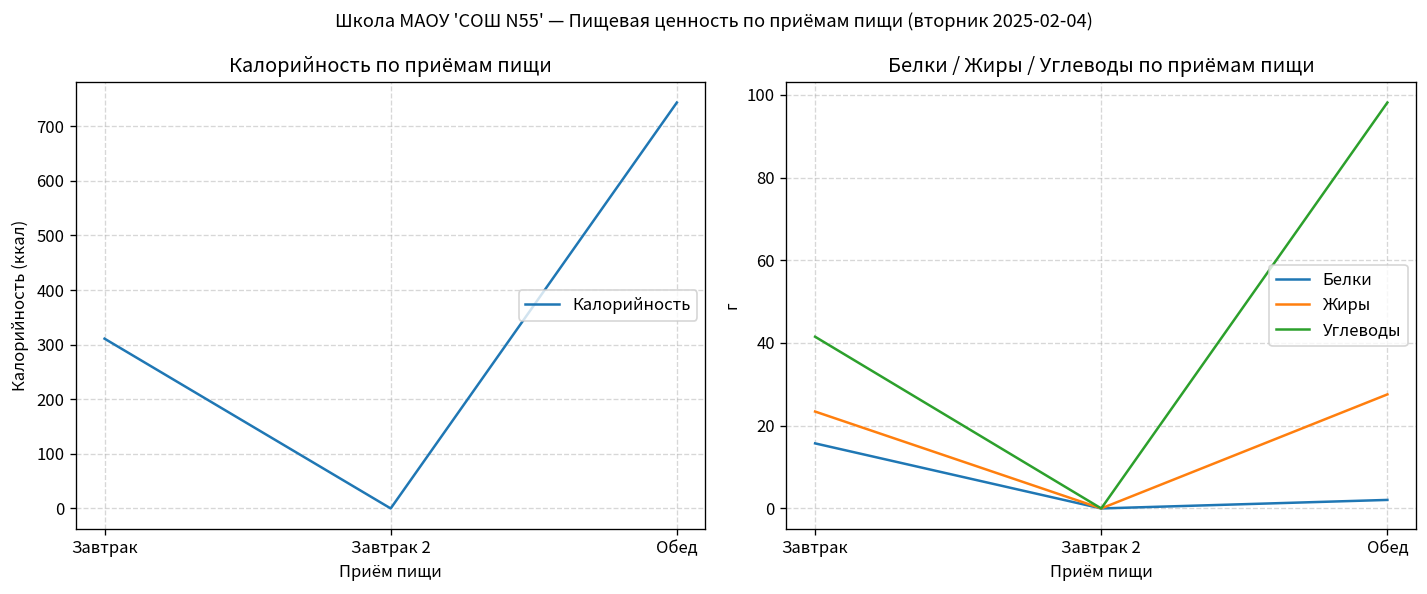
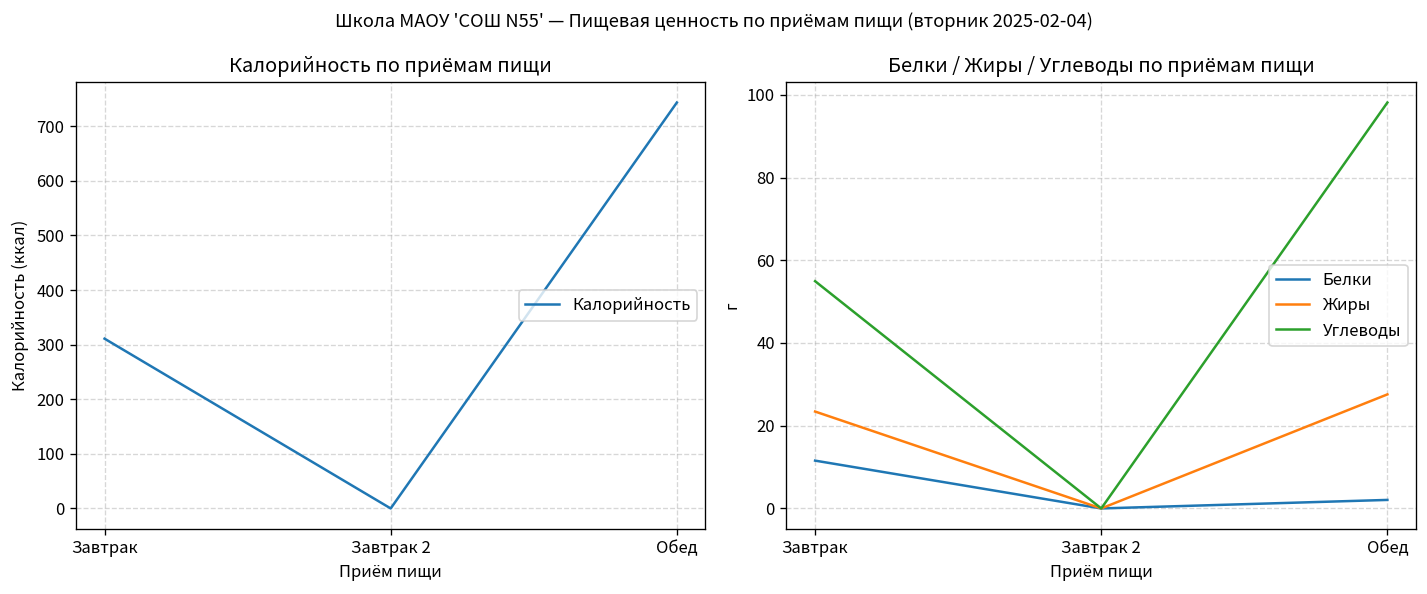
  {
    "Калорийность по приёмам пищи": {
      "Завтрак": 310,
      "Завтрак 2": 0,
      "Обед": 740
    },
    "Белки / Жиры / Углеводы по приёмам пищи": {
      "Белки": {
-       "Завтрак": 16,
+       "Завтрак": 12,
        "Обед": 2
      },
      "Жиры": {
        "Завтрак": 23,
        "Обед": 28
      },
      "Углеводы": {
-       "Завтрак": 42,
+       "Завтрак": 55,
        "Обед": 98
      }
    }
  }
